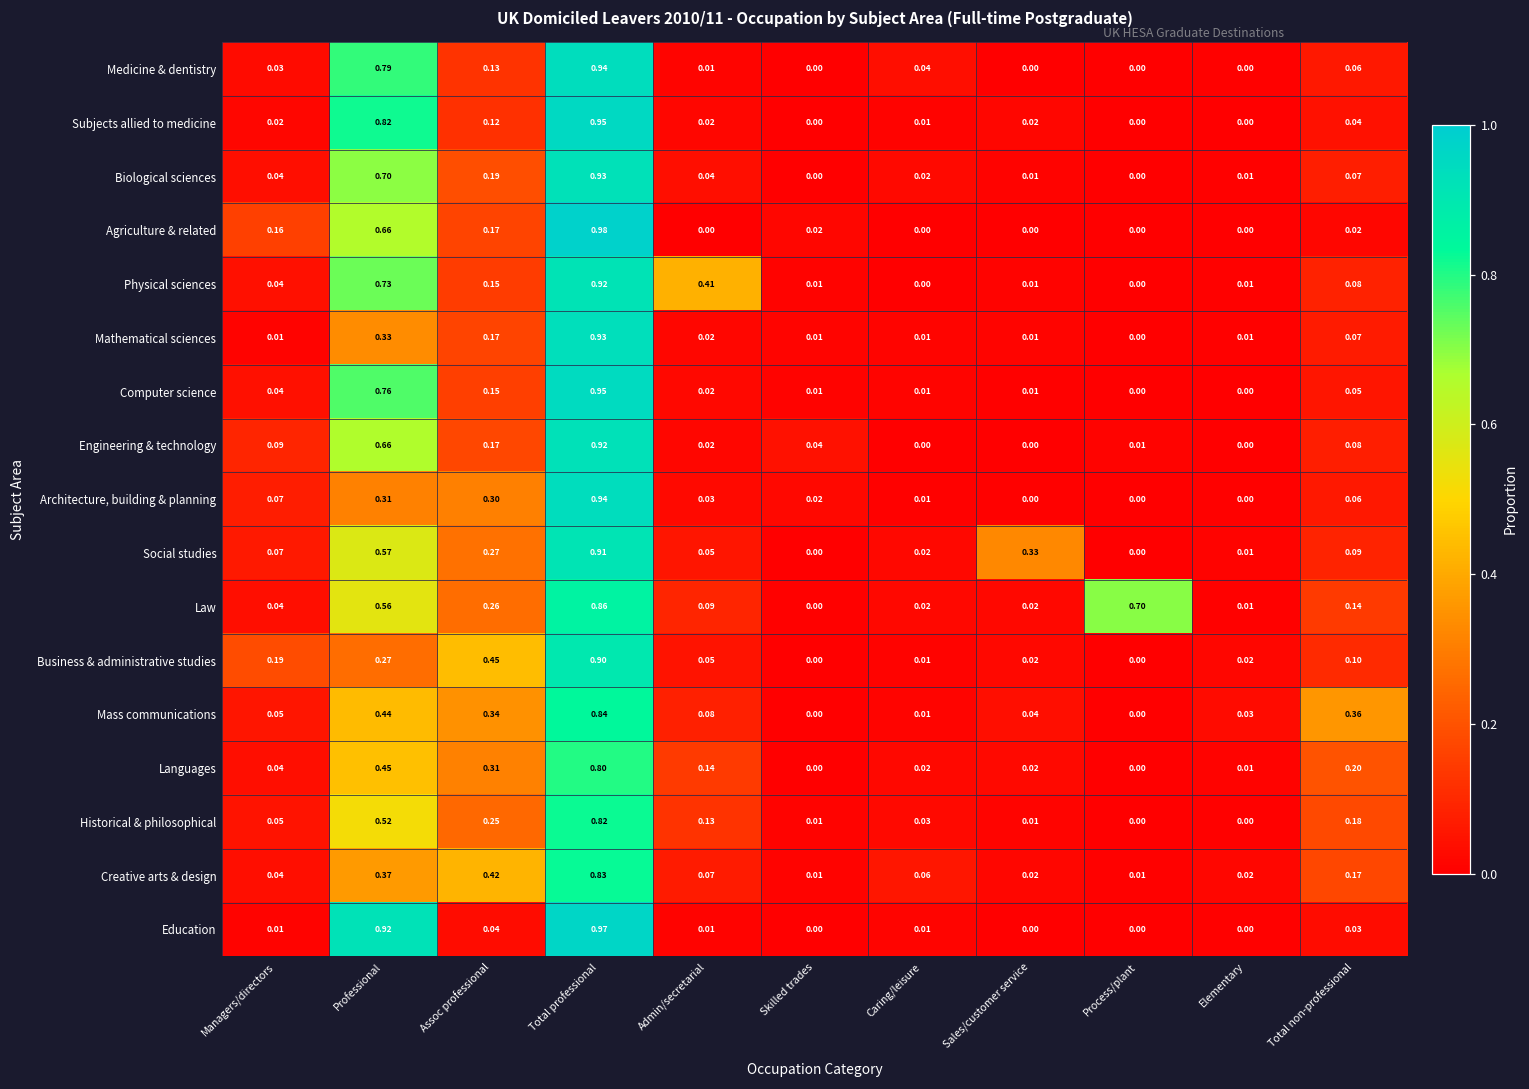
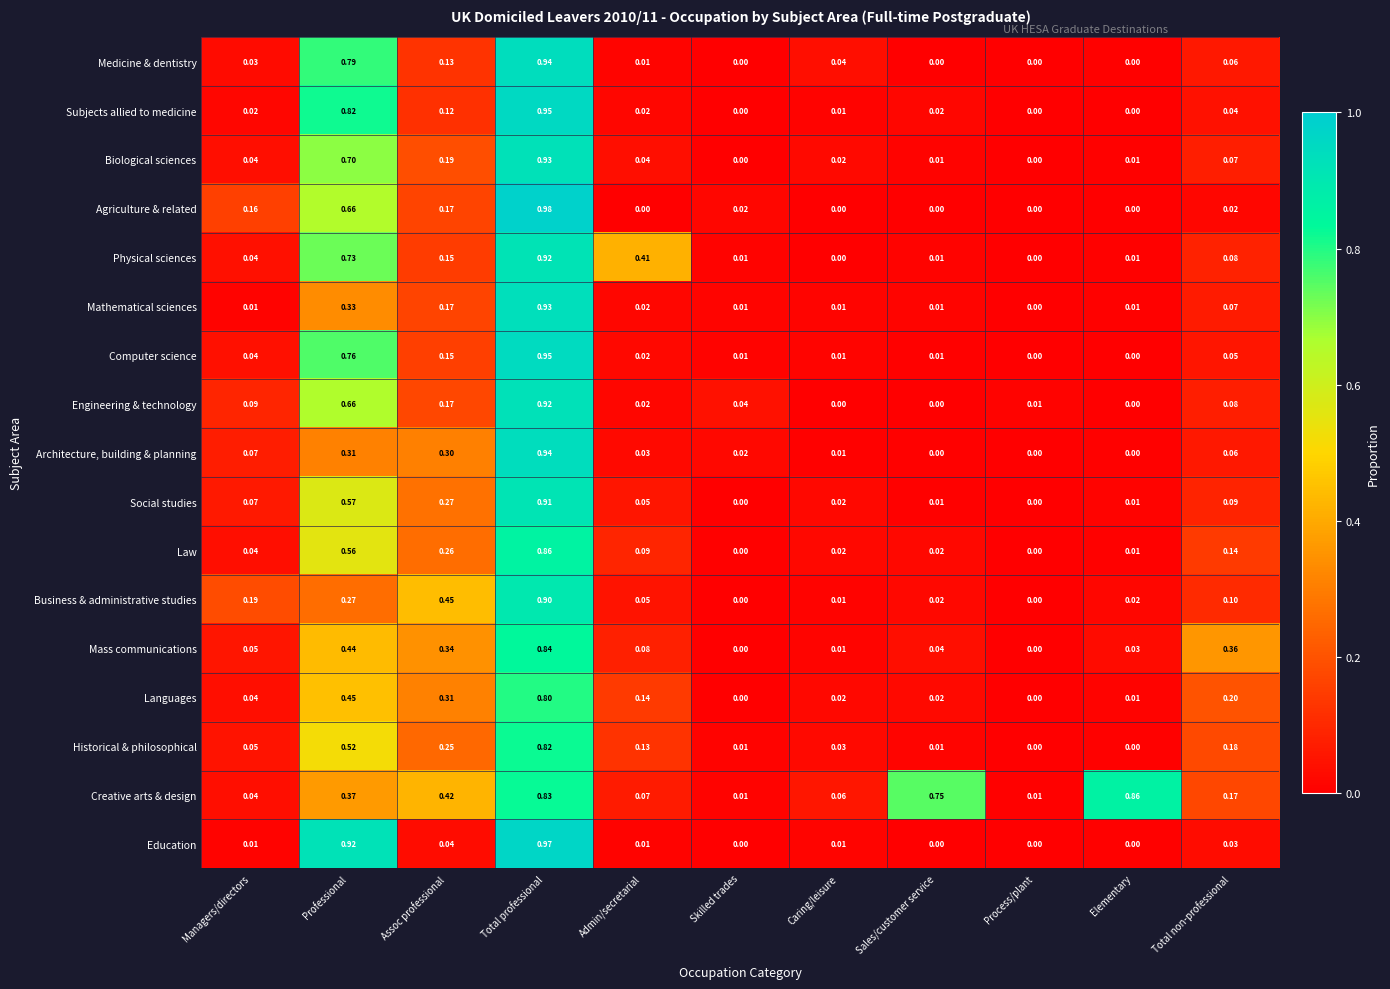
  {
    "Medicine & dentistry": {
      "Managers/directors": 0.03,
      "Professional": 0.79,
      "Assoc professional": 0.13,
      "Total professional": 0.94,
      "Admin/secretarial": 0.01,
      "Skilled trades": 0.00,
      "Caring/leisure": 0.04,
      "Sales/customer service": 0.00,
      "Process/plant": 0.00,
      "Elementary": 0.00,
      "Total non-professional": 0.06
    },
    "Subjects allied to medicine": {
      "Managers/directors": 0.02,
      "Professional": 0.82,
      "Assoc professional": 0.12,
      "Total professional": 0.95,
      "Admin/secretarial": 0.02,
      "Skilled trades": 0.00,
      "Caring/leisure": 0.01,
      "Sales/customer service": 0.02,
      "Process/plant": 0.00,
      "Elementary": 0.00,
      "Total non-professional": 0.04
    },
    "Biological sciences": {
      "Managers/directors": 0.04,
      "Professional": 0.70,
      "Assoc professional": 0.19,
      "Total professional": 0.93,
      "Admin/secretarial": 0.04,
      "Skilled trades": 0.00,
      "Caring/leisure": 0.02,
      "Sales/customer service": 0.01,
      "Process/plant": 0.00,
      "Elementary": 0.01,
      "Total non-professional": 0.07
    },
    "Agriculture & related": {
      "Managers/directors": 0.16,
      "Professional": 0.66,
      "Assoc professional": 0.17,
      "Total professional": 0.98,
      "Admin/secretarial": 0.00,
      "Skilled trades": 0.02,
      "Caring/leisure": 0.00,
      "Sales/customer service": 0.00,
      "Process/plant": 0.00,
      "Elementary": 0.00,
      "Total non-professional": 0.02
    },
    "Physical sciences": {
      "Managers/directors": 0.04,
      "Professional": 0.73,
      "Assoc professional": 0.15,
      "Total professional": 0.92,
      "Admin/secretarial": 0.41,
      "Skilled trades": 0.01,
      "Caring/leisure": 0.00,
      "Sales/customer service": 0.01,
      "Process/plant": 0.00,
      "Elementary": 0.01,
      "Total non-professional": 0.08
    },
    "Mathematical sciences": {
      "Managers/directors": 0.01,
      "Professional": 0.33,
      "Assoc professional": 0.17,
      "Total professional": 0.93,
      "Admin/secretarial": 0.02,
      "Skilled trades": 0.01,
      "Caring/leisure": 0.01,
      "Sales/customer service": 0.01,
      "Process/plant": 0.00,
      "Elementary": 0.01,
      "Total non-professional": 0.07
    },
    "Computer science": {
      "Managers/directors": 0.04,
      "Professional": 0.76,
      "Assoc professional": 0.15,
      "Total professional": 0.95,
      "Admin/secretarial": 0.02,
      "Skilled trades": 0.01,
      "Caring/leisure": 0.01,
      "Sales/customer service": 0.01,
      "Process/plant": 0.00,
      "Elementary": 0.00,
      "Total non-professional": 0.05
    },
    "Engineering & technology": {
      "Managers/directors": 0.09,
      "Professional": 0.66,
      "Assoc professional": 0.17,
      "Total professional": 0.92,
      "Admin/secretarial": 0.02,
      "Skilled trades": 0.04,
      "Caring/leisure": 0.00,
      "Sales/customer service": 0.00,
      "Process/plant": 0.01,
      "Elementary": 0.00,
      "Total non-professional": 0.08
    },
    "Architecture, building & planning": {
      "Managers/directors": 0.07,
      "Professional": 0.31,
      "Assoc professional": 0.30,
      "Total professional": 0.94,
      "Admin/secretarial": 0.03,
      "Skilled trades": 0.02,
      "Caring/leisure": 0.01,
      "Sales/customer service": 0.00,
      "Process/plant": 0.00,
      "Elementary": 0.00,
      "Total non-professional": 0.06
    },
    "Social studies": {
      "Managers/directors": 0.07,
      "Professional": 0.57,
      "Assoc professional": 0.27,
      "Total professional": 0.91,
      "Admin/secretarial": 0.05,
      "Skilled trades": 0.00,
      "Caring/leisure": 0.02,
-     "Sales/customer service": 0.33,
+     "Sales/customer service": 0.01,
      "Process/plant": 0.00,
      "Elementary": 0.01,
      "Total non-professional": 0.09
    },
    "Law": {
      "Managers/directors": 0.04,
      "Professional": 0.56,
      "Assoc professional": 0.26,
      "Total professional": 0.86,
      "Admin/secretarial": 0.09,
      "Skilled trades": 0.00,
      "Caring/leisure": 0.02,
      "Sales/customer service": 0.02,
-     "Process/plant": 0.70,
+     "Process/plant": 0.00,
      "Elementary": 0.01,
      "Total non-professional": 0.14
    },
    "Business & administrative studies": {
      "Managers/directors": 0.19,
      "Professional": 0.27,
      "Assoc professional": 0.45,
      "Total professional": 0.90,
      "Admin/secretarial": 0.05,
      "Skilled trades": 0.00,
      "Caring/leisure": 0.01,
      "Sales/customer service": 0.02,
      "Process/plant": 0.00,
      "Elementary": 0.02,
      "Total non-professional": 0.10
    },
    "Mass communications": {
      "Managers/directors": 0.05,
      "Professional": 0.44,
      "Assoc professional": 0.34,
      "Total professional": 0.84,
      "Admin/secretarial": 0.08,
      "Skilled trades": 0.00,
      "Caring/leisure": 0.01,
      "Sales/customer service": 0.04,
      "Process/plant": 0.00,
      "Elementary": 0.03,
      "Total non-professional": 0.36
    },
    "Languages": {
      "Managers/directors": 0.04,
      "Professional": 0.45,
      "Assoc professional": 0.31,
      "Total professional": 0.80,
      "Admin/secretarial": 0.14,
      "Skilled trades": 0.00,
      "Caring/leisure": 0.02,
      "Sales/customer service": 0.02,
      "Process/plant": 0.00,
      "Elementary": 0.01,
      "Total non-professional": 0.20
    },
    "Historical & philosophical": {
      "Managers/directors": 0.05,
      "Professional": 0.52,
      "Assoc professional": 0.25,
      "Total professional": 0.82,
      "Admin/secretarial": 0.13,
      "Skilled trades": 0.01,
      "Caring/leisure": 0.03,
      "Sales/customer service": 0.01,
      "Process/plant": 0.00,
      "Elementary": 0.00,
      "Total non-professional": 0.18
    },
    "Creative arts & design": {
      "Managers/directors": 0.04,
      "Professional": 0.37,
      "Assoc professional": 0.42,
      "Total professional": 0.83,
      "Admin/secretarial": 0.07,
      "Skilled trades": 0.01,
      "Caring/leisure": 0.06,
-     "Sales/customer service": 0.02,
+     "Sales/customer service": 0.75,
      "Process/plant": 0.01,
-     "Elementary": 0.02,
+     "Elementary": 0.86,
      "Total non-professional": 0.17
    },
    "Education": {
      "Managers/directors": 0.01,
      "Professional": 0.92,
      "Assoc professional": 0.04,
      "Total professional": 0.97,
      "Admin/secretarial": 0.01,
      "Skilled trades": 0.00,
      "Caring/leisure": 0.01,
      "Sales/customer service": 0.00,
      "Process/plant": 0.00,
      "Elementary": 0.00,
      "Total non-professional": 0.03
    }
  }
